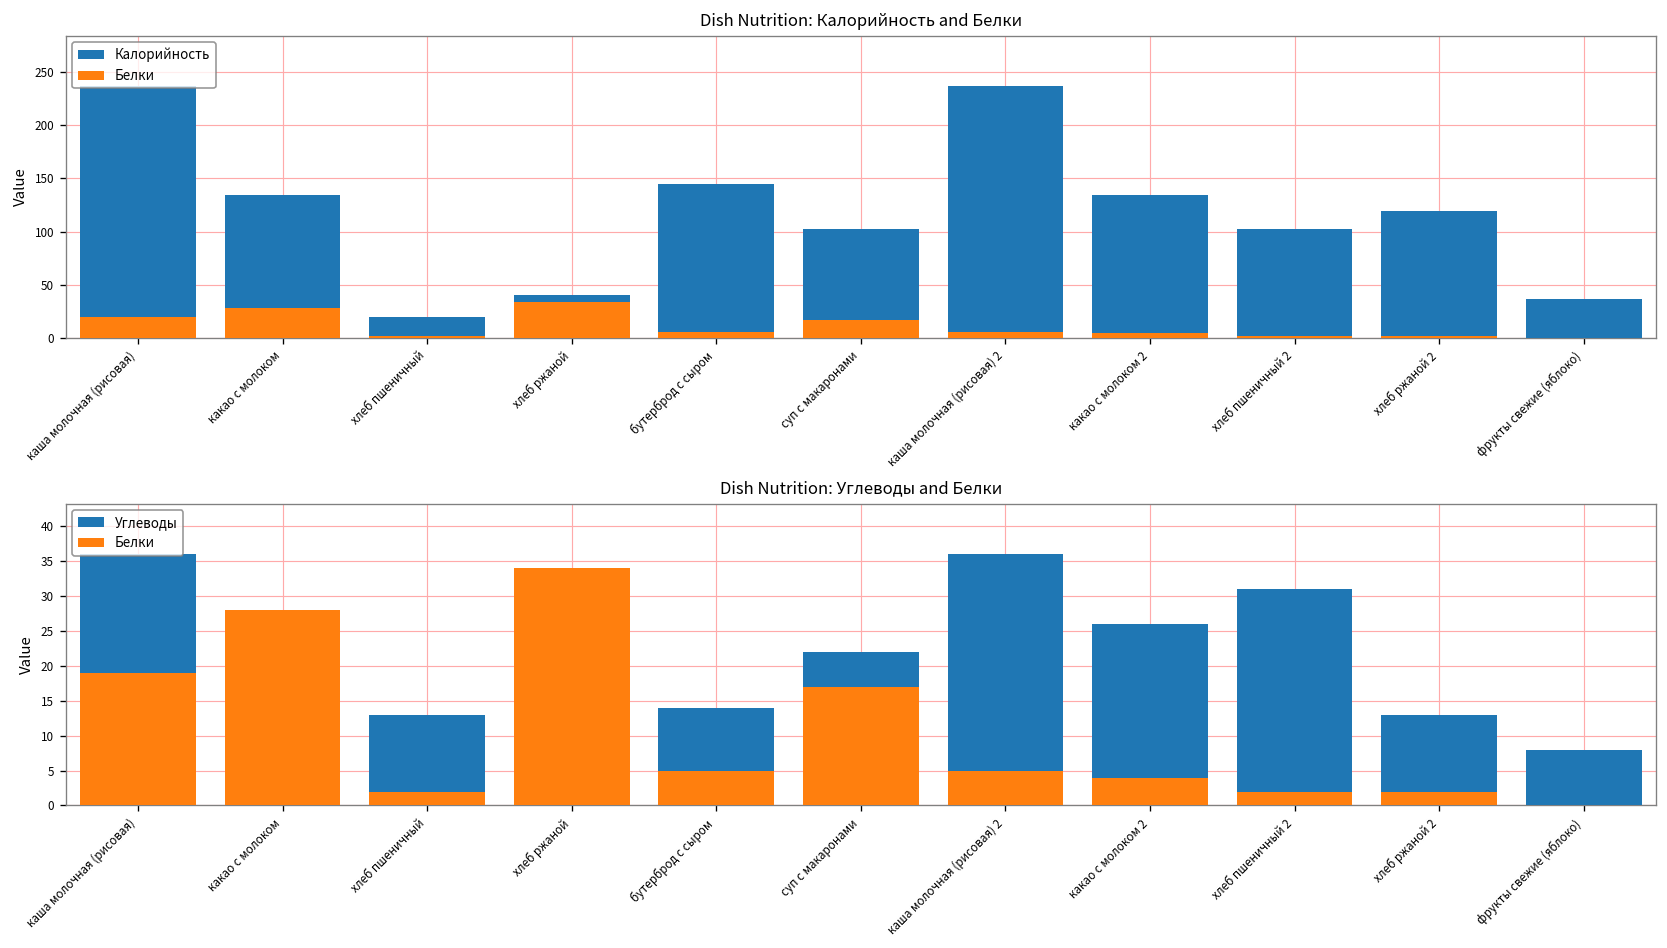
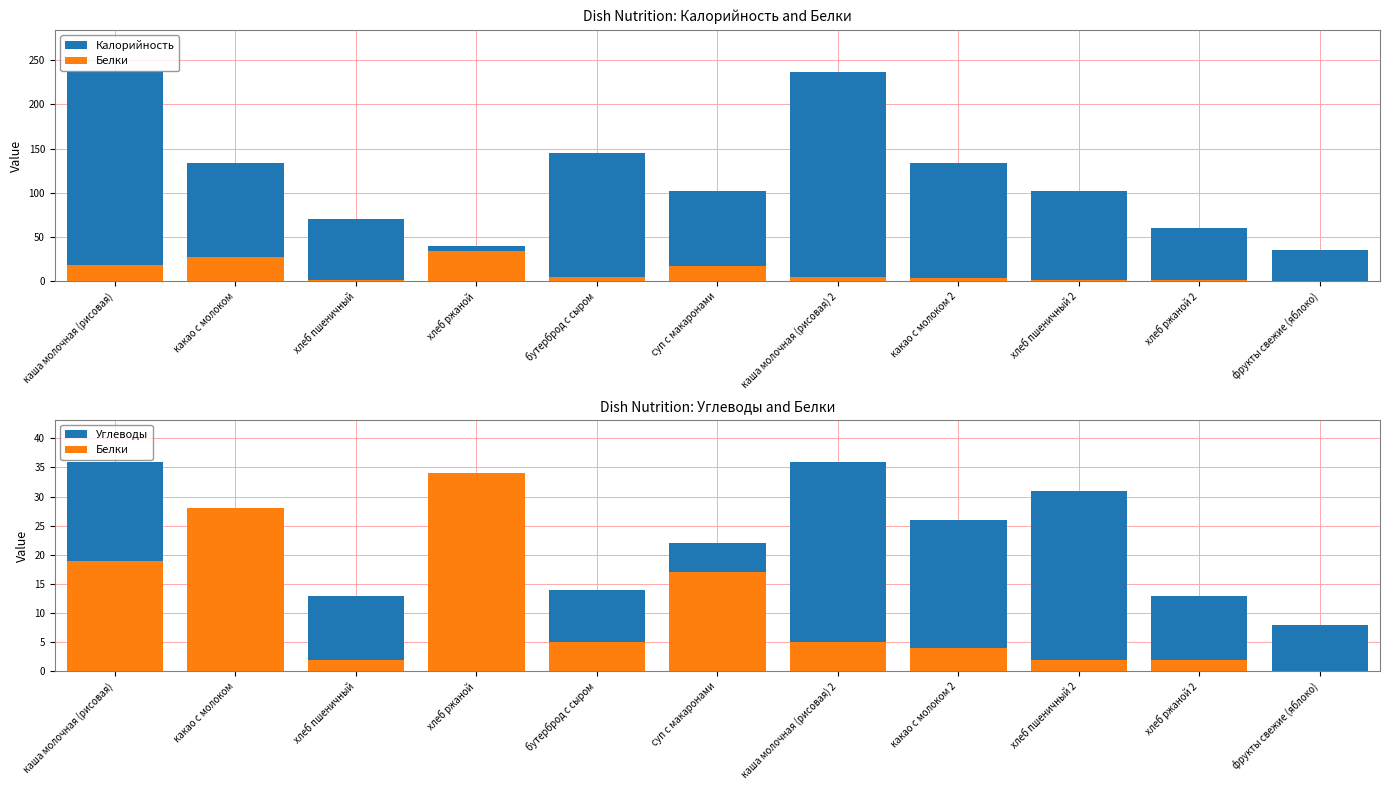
  {
    "Dish Nutrition: Калорийность and Белки": {
      "Калорийность": {
        "каша молочная (рисовая)": 240,
        "какао с молоком": 130,
-       "хлеб пшеничный": 20,
+       "хлеб пшеничный": 70,
        "хлеб ржаной": 40,
        "бутерброд с сыром": 150,
        "суп с макаронами": 100,
        "каша молочная (рисовая) 2": 240,
        "какао с молоком 2": 130,
        "хлеб пшеничный 2": 100,
-       "хлеб ржаной 2": 120,
+       "хлеб ржаной 2": 60,
        "фрукты свежие (яблоко)": 40
      },
      "Белки": {
        "фрукты свежие (яблоко)": 0
      }
    },
    "Dish Nutrition: Углеводы and Белки": {
      "Углеводы": {
        "каша молочная (рисовая)": 36,
        "хлеб пшеничный": 13,
        "бутерброд с сыром": 14,
        "суп с макаронами": 22,
        "каша молочная (рисовая) 2": 36,
        "какао с молоком 2": 26,
        "хлеб пшеничный 2": 31,
        "хлеб ржаной 2": 13,
        "фрукты свежие (яблоко)": 8
      },
      "Белки": {
        "какао с молоком": 28,
        "хлеб ржаной": 34,
        "фрукты свежие (яблоко)": 0
      }
    }
  }
